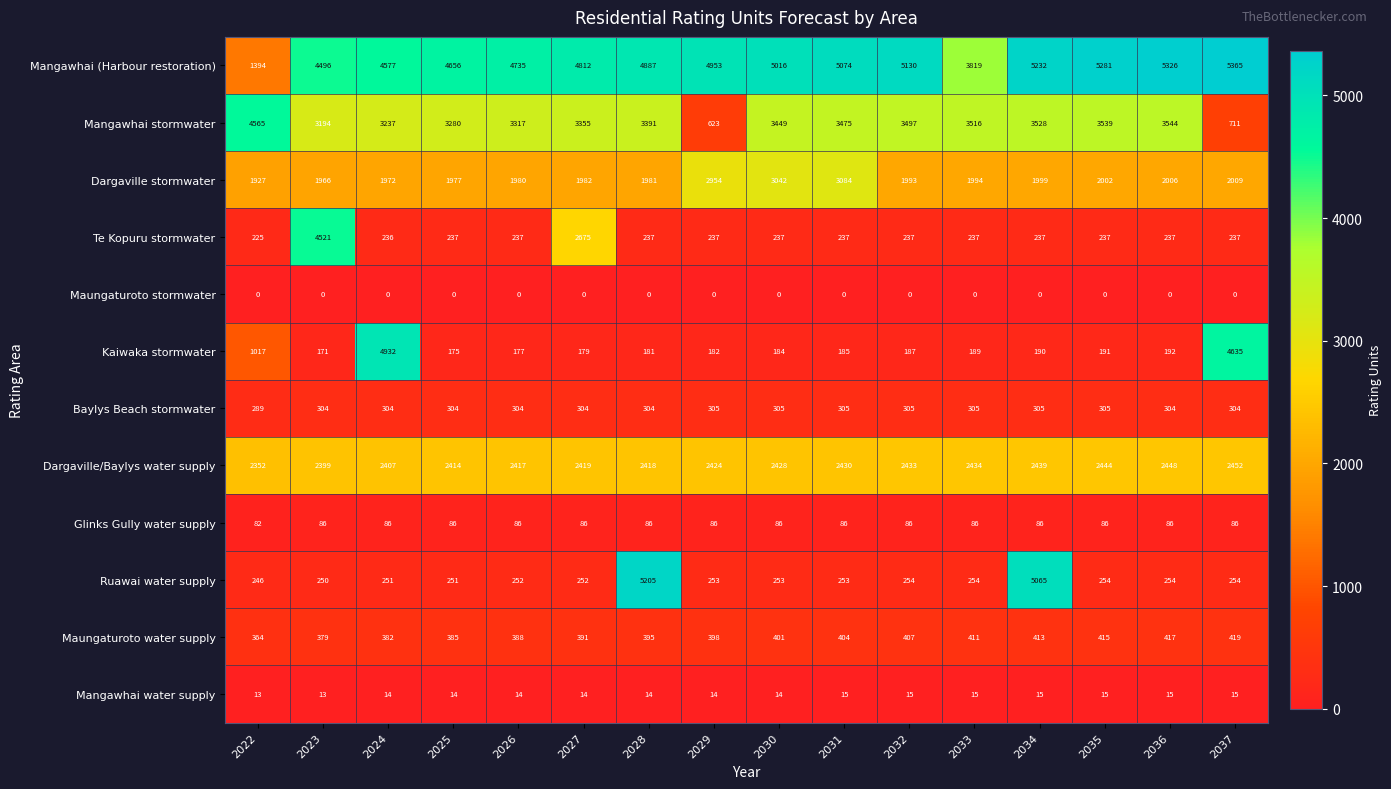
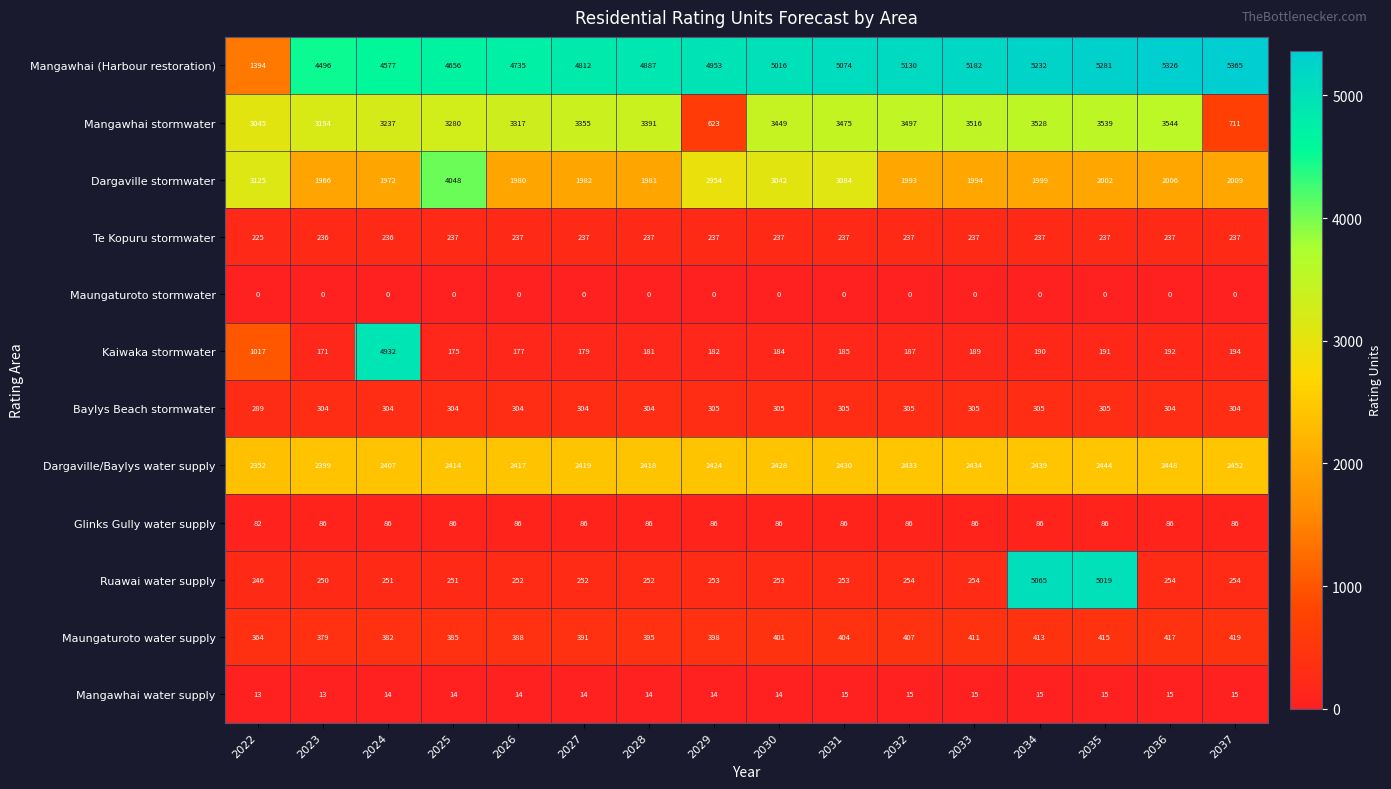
  {
    "Mangawhai (Harbour restoration)": {
      "2022": 1394,
      "2023": 4496,
      "2024": 4577,
      "2025": 4656,
      "2026": 4735,
      "2027": 4812,
      "2028": 4887,
      "2029": 4953,
      "2030": 5016,
      "2031": 5074,
      "2032": 5130,
-     "2033": 3819,
+     "2033": 5182,
      "2034": 5232,
      "2035": 5281,
      "2036": 5326,
      "2037": 5365
    },
    "Mangawhai stormwater": {
-     "2022": 4565,
+     "2022": 3045,
      "2023": 3194,
      "2024": 3237,
      "2025": 3280,
      "2026": 3317,
      "2027": 3355,
      "2028": 3391,
      "2029": 623,
      "2030": 3449,
      "2031": 3475,
      "2032": 3497,
      "2033": 3516,
      "2034": 3528,
      "2035": 3539,
      "2036": 3544,
      "2037": 711
    },
    "Dargaville stormwater": {
-     "2022": 1927,
+     "2022": 3125,
      "2023": 1966,
      "2024": 1972,
-     "2025": 1977,
+     "2025": 4048,
      "2026": 1980,
      "2027": 1982,
      "2028": 1981,
      "2029": 2954,
      "2030": 3042,
      "2031": 3084,
      "2032": 1993,
      "2033": 1994,
      "2034": 1999,
      "2035": 2002,
      "2036": 2006,
      "2037": 2009
    },
    "Te Kopuru stormwater": {
      "2022": 225,
-     "2023": 4521,
+     "2023": 236,
      "2024": 236,
      "2025": 237,
      "2026": 237,
-     "2027": 2675,
+     "2027": 237,
      "2028": 237,
      "2029": 237,
      "2030": 237,
      "2031": 237,
      "2032": 237,
      "2033": 237,
      "2034": 237,
      "2035": 237,
      "2036": 237,
      "2037": 237
    },
    "Maungaturoto stormwater": {
      "2022": 0,
      "2023": 0,
      "2024": 0,
      "2025": 0,
      "2026": 0,
      "2027": 0,
      "2028": 0,
      "2029": 0,
      "2030": 0,
      "2031": 0,
      "2032": 0,
      "2033": 0,
      "2034": 0,
      "2035": 0,
      "2036": 0,
      "2037": 0
    },
    "Kaiwaka stormwater": {
      "2022": 1017,
      "2023": 171,
      "2024": 4932,
      "2025": 175,
      "2026": 177,
      "2027": 179,
      "2028": 181,
      "2029": 182,
      "2030": 184,
      "2031": 185,
      "2032": 187,
      "2033": 189,
      "2034": 190,
      "2035": 191,
      "2036": 192,
-     "2037": 4635
+     "2037": 194
    },
    "Baylys Beach stormwater": {
      "2022": 289,
      "2023": 304,
      "2024": 304,
      "2025": 304,
      "2026": 304,
      "2027": 304,
      "2028": 304,
      "2029": 305,
      "2030": 305,
      "2031": 305,
      "2032": 305,
      "2033": 305,
      "2034": 305,
      "2035": 305,
      "2036": 304,
      "2037": 304
    },
    "Dargaville/Baylys water supply": {
      "2022": 2352,
      "2023": 2399,
      "2024": 2407,
      "2025": 2414,
      "2026": 2417,
      "2027": 2419,
      "2028": 2418,
      "2029": 2424,
      "2030": 2428,
      "2031": 2430,
      "2032": 2433,
      "2033": 2434,
      "2034": 2439,
      "2035": 2444,
      "2036": 2448,
      "2037": 2452
    },
    "Glinks Gully water supply": {
      "2022": 82,
      "2023": 86,
      "2024": 86,
      "2025": 86,
      "2026": 86,
      "2027": 86,
      "2028": 86,
      "2029": 86,
      "2030": 86,
      "2031": 86,
      "2032": 86,
      "2033": 86,
      "2034": 86,
      "2035": 86,
      "2036": 86,
      "2037": 86
    },
    "Ruawai water supply": {
      "2022": 246,
      "2023": 250,
      "2024": 251,
      "2025": 251,
      "2026": 252,
      "2027": 252,
-     "2028": 5205,
+     "2028": 252,
      "2029": 253,
      "2030": 253,
      "2031": 253,
      "2032": 254,
      "2033": 254,
      "2034": 5065,
-     "2035": 254,
+     "2035": 5019,
      "2036": 254,
      "2037": 254
    },
    "Maungaturoto water supply": {
      "2022": 364,
      "2023": 379,
      "2024": 382,
      "2025": 385,
      "2026": 388,
      "2027": 391,
      "2028": 395,
      "2029": 398,
      "2030": 401,
      "2031": 404,
      "2032": 407,
      "2033": 411,
      "2034": 413,
      "2035": 415,
      "2036": 417,
      "2037": 419
    },
    "Mangawhai water supply": {
      "2022": 13,
      "2023": 13,
      "2024": 14,
      "2025": 14,
      "2026": 14,
      "2027": 14,
      "2028": 14,
      "2029": 14,
      "2030": 14,
      "2031": 15,
      "2032": 15,
      "2033": 15,
      "2034": 15,
      "2035": 15,
      "2036": 15,
      "2037": 15
    }
  }
